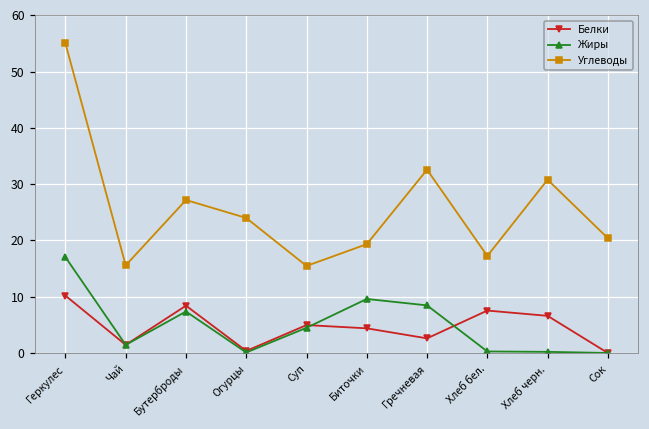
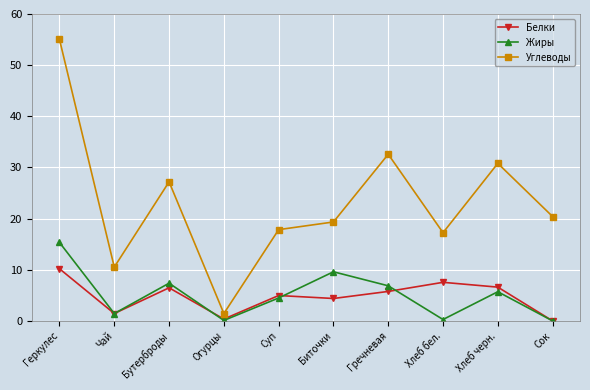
  {
    "Белки": {
      "Геркулес": 10,
-     "Бутерброды": 8,
+     "Бутерброды": 6,
      "Биточки": 4,
-     "Гречневая": 3,
+     "Гречневая": 6,
      "Хлеб бел.": 8,
      "Хлеб черн.": 7
    },
    "Жиры": {
-     "Геркулес": 17,
+     "Геркулес": 15,
      "Бутерброды": 7,
      "Биточки": 10,
-     "Гречневая": 8,
+     "Гречневая": 7,
      "Хлеб бел.": 0,
-     "Хлеб черн.": 0
+     "Хлеб черн.": 6
    },
    "Углеводы": {
      "Геркулес": 55,
-     "Чай": 16,
+     "Чай": 11,
      "Бутерброды": 27,
-     "Огурцы": 24,
-     "Суп": 15,
+     "Огурцы": 1,
+     "Суп": 18,
      "Биточки": 19,
      "Гречневая": 33,
      "Хлеб бел.": 17,
      "Хлеб черн.": 31,
      "Сок": 20
    }
  }
